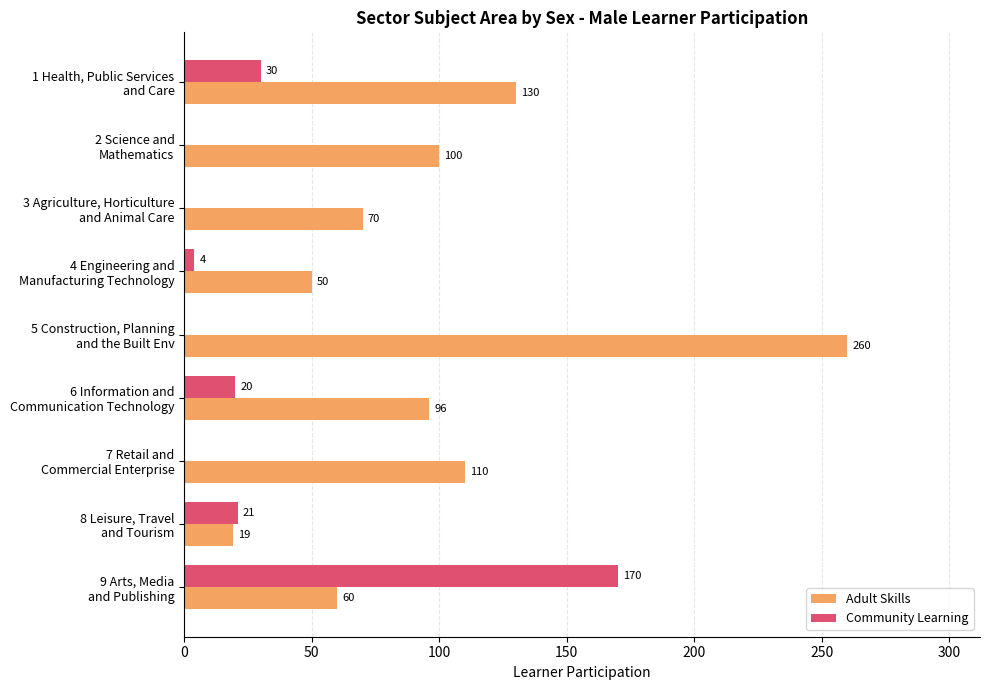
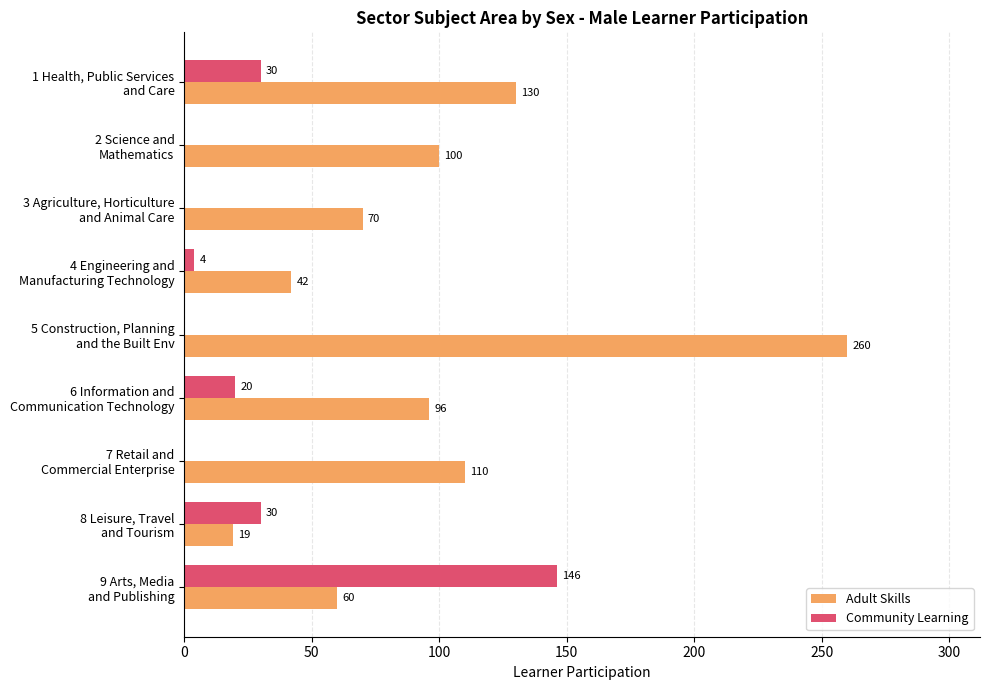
  {
    "Adult Skills": {
      "1 Health, Public Services and Care": 130,
      "2 Science and Mathematics": 100,
      "3 Agriculture, Horticulture and Animal Care": 70,
-     "4 Engineering and Manufacturing Technology": 50,
+     "4 Engineering and Manufacturing Technology": 42,
      "5 Construction, Planning and the Built Env": 260,
      "6 Information and Communication Technology": 96,
      "7 Retail and Commercial Enterprise": 110,
      "8 Leisure, Travel and Tourism": 19,
      "9 Arts, Media and Publishing": 60
    },
    "Community Learning": {
      "1 Health, Public Services and Care": 30,
      "4 Engineering and Manufacturing Technology": 4,
      "6 Information and Communication Technology": 20,
-     "8 Leisure, Travel and Tourism": 21,
-     "9 Arts, Media and Publishing": 170
+     "8 Leisure, Travel and Tourism": 30,
+     "9 Arts, Media and Publishing": 146
    }
  }
